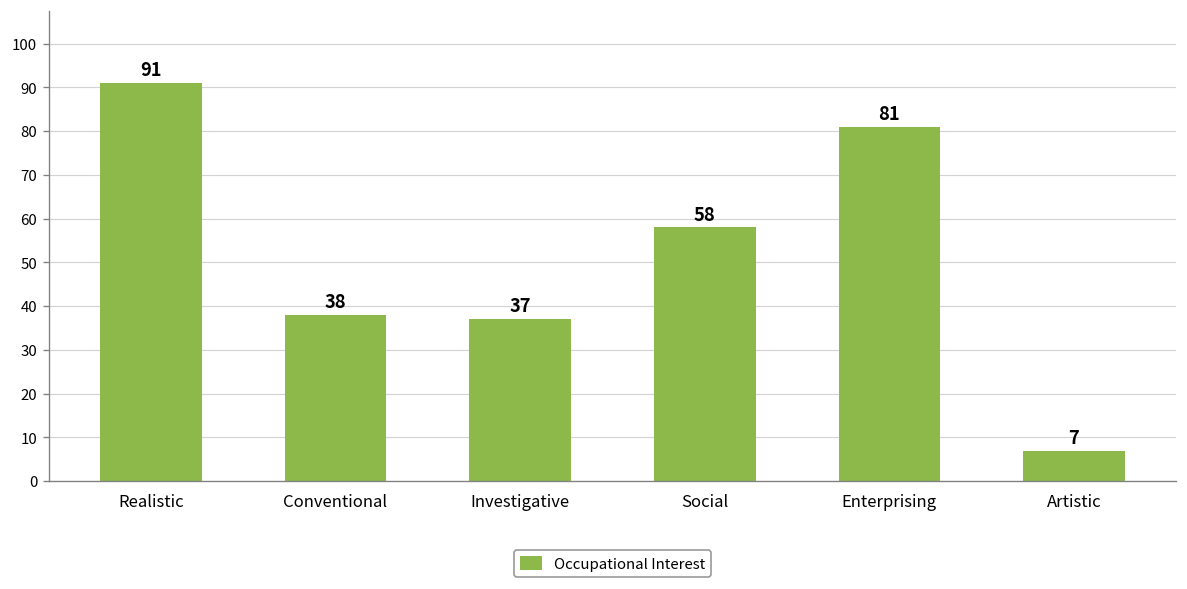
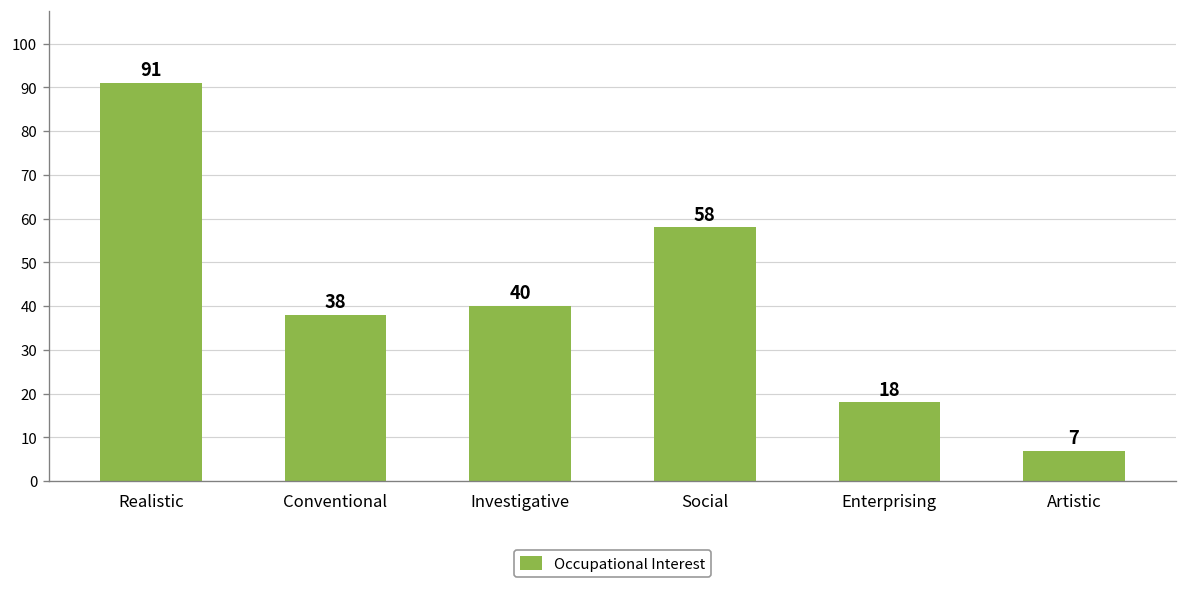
  {
    "Realistic": 91,
    "Conventional": 38,
-   "Investigative": 37,
+   "Investigative": 40,
    "Social": 58,
-   "Enterprising": 81,
+   "Enterprising": 18,
    "Artistic": 7
  }
